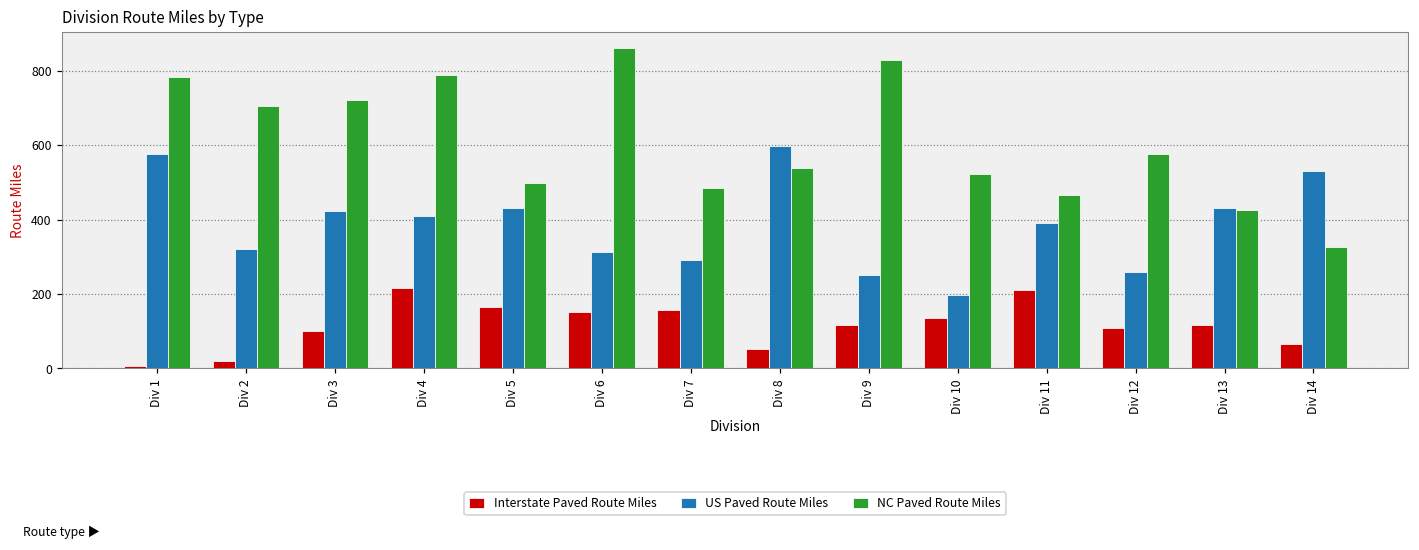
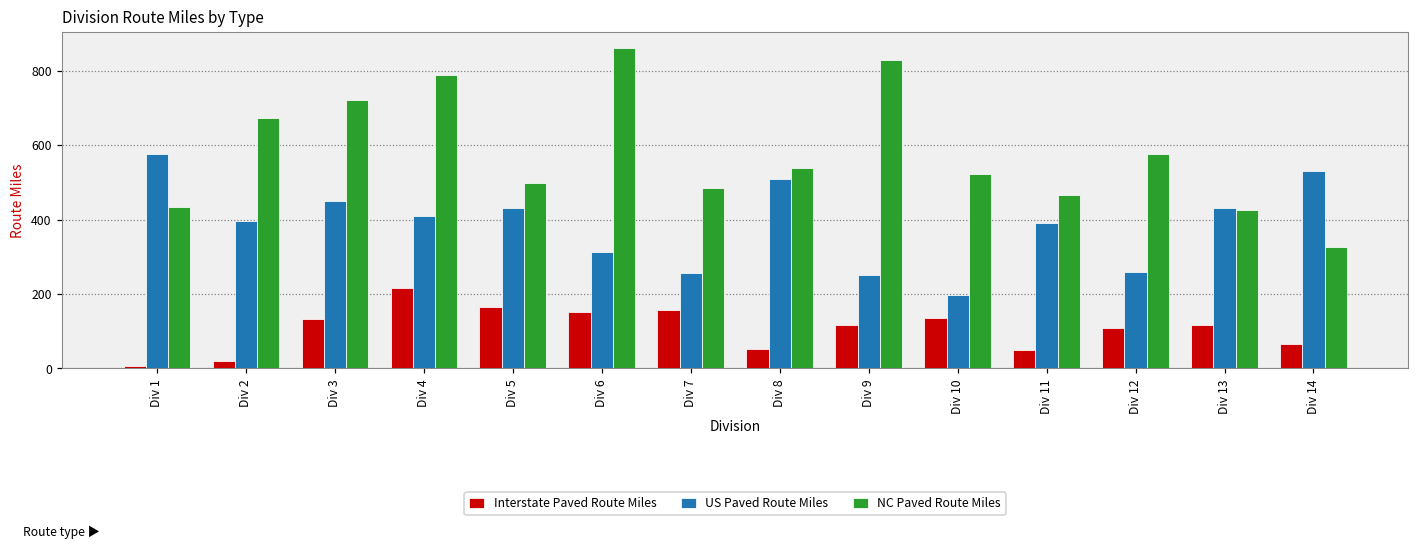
  {
    "Interstate Paved Route Miles": {
      "Div 1": 10,
      "Div 2": 20,
-     "Div 3": 100,
+     "Div 3": 130,
      "Div 4": 220,
      "Div 5": 160,
      "Div 6": 150,
      "Div 7": 160,
      "Div 8": 50,
      "Div 9": 120,
      "Div 10": 140,
-     "Div 11": 210,
+     "Div 11": 50,
      "Div 12": 110,
      "Div 13": 120,
      "Div 14": 70
    },
    "US Paved Route Miles": {
      "Div 1": 580,
-     "Div 2": 320,
-     "Div 3": 420,
+     "Div 2": 400,
+     "Div 3": 450,
      "Div 4": 410,
      "Div 5": 430,
      "Div 6": 310,
-     "Div 7": 290,
-     "Div 8": 600,
+     "Div 7": 260,
+     "Div 8": 510,
      "Div 9": 250,
      "Div 10": 200,
      "Div 11": 390,
      "Div 12": 260,
      "Div 13": 430,
      "Div 14": 530
    },
    "NC Paved Route Miles": {
-     "Div 1": 780,
-     "Div 2": 700,
+     "Div 1": 430,
+     "Div 2": 670,
      "Div 3": 720,
      "Div 4": 790,
      "Div 5": 500,
      "Div 6": 860,
      "Div 7": 490,
      "Div 8": 540,
      "Div 9": 830,
      "Div 10": 520,
      "Div 11": 470,
      "Div 12": 580,
      "Div 13": 430,
      "Div 14": 330
    }
  }
